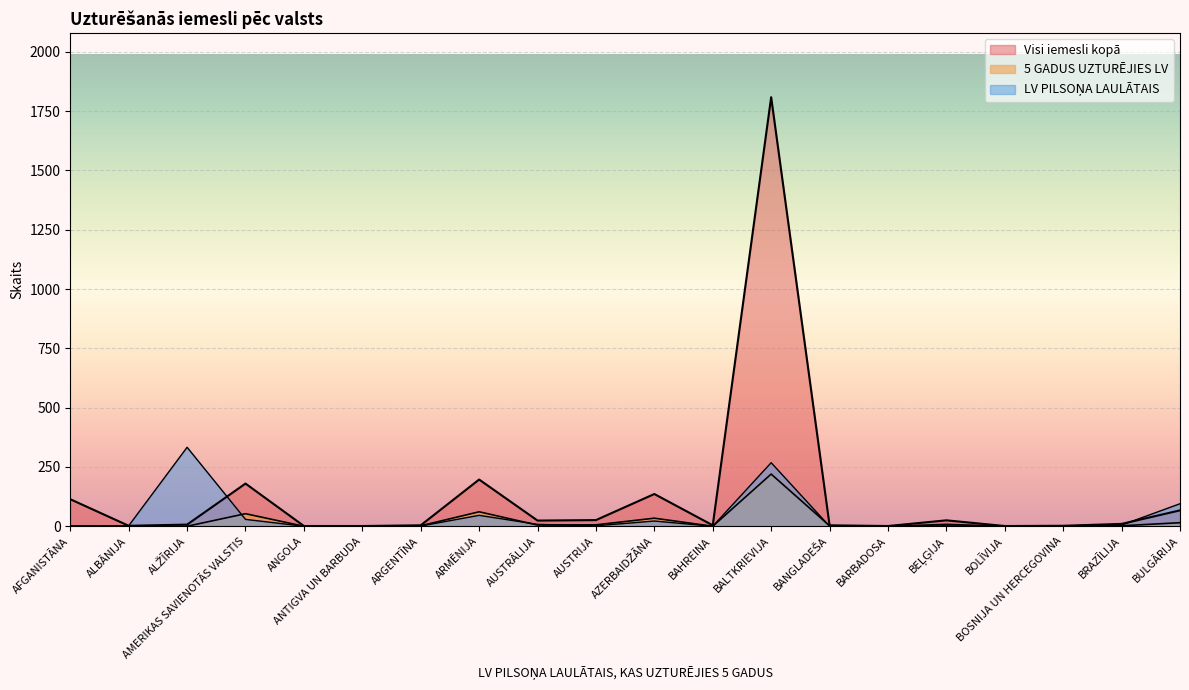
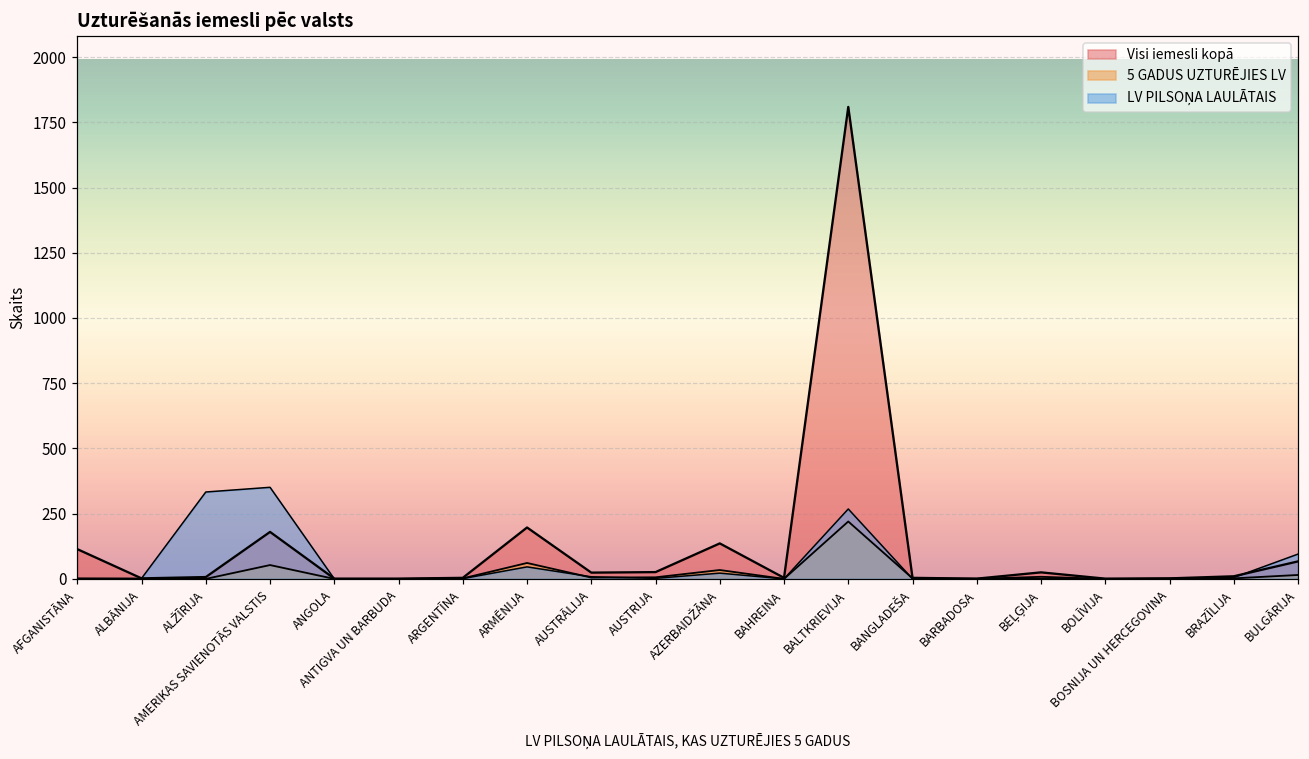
  {
    "LV PILSOŅA LAULĀTAIS": {
      "ALŽĪRIJA": 330,
-     "AMERIKAS SAVIENOTĀS VALSTIS": 30,
+     "AMERIKAS SAVIENOTĀS VALSTIS": 350,
      "ARMĒNIJA": 50,
      "AZERBAIDŽĀNA": 20,
      "BALTKRIEVIJA": 270,
      "BULGĀRIJA": 100
    }
  }
